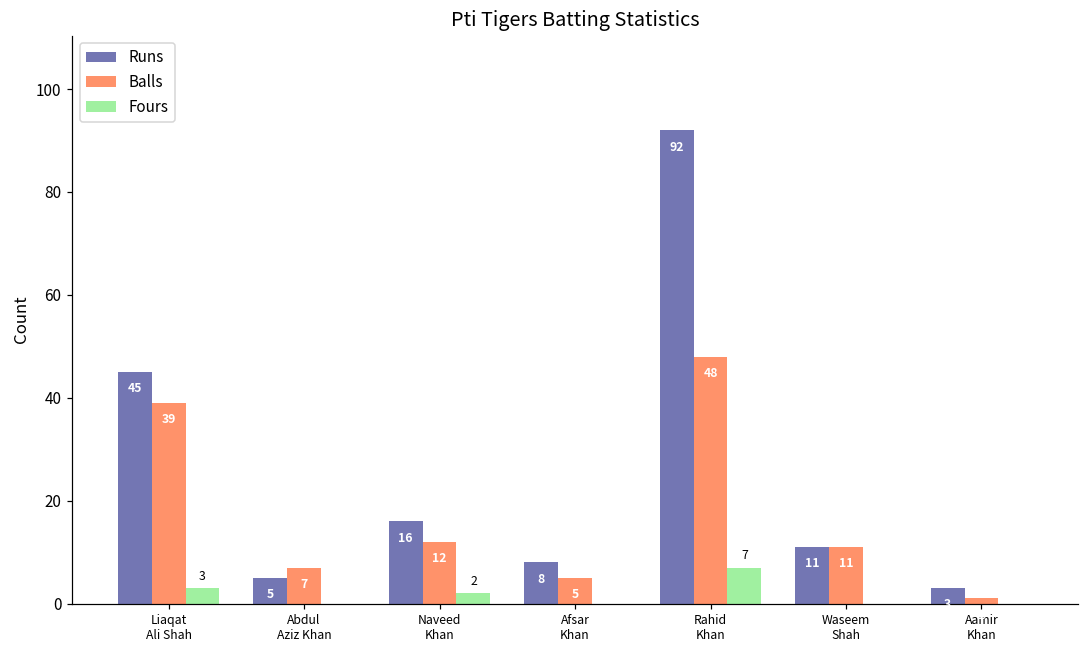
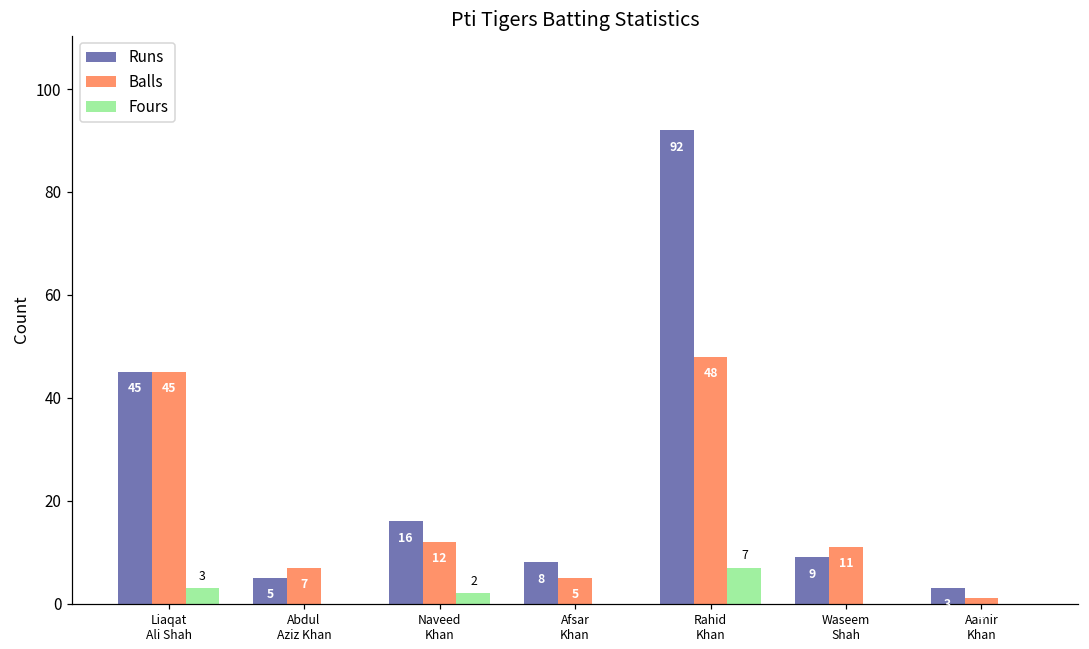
  {
    "Runs": {
      "Liaqat Ali Shah": 45,
      "Abdul Aziz Khan": 5,
      "Naveed Khan": 16,
      "Afsar Khan": 8,
      "Rahid Khan": 92,
-     "Waseem Shah": 11
+     "Waseem Shah": 9
    },
    "Balls": {
-     "Liaqat Ali Shah": 39,
+     "Liaqat Ali Shah": 45,
      "Abdul Aziz Khan": 7,
      "Naveed Khan": 12,
      "Afsar Khan": 5,
      "Rahid Khan": 48,
      "Waseem Shah": 11
    },
    "Fours": {
      "Liaqat Ali Shah": 3,
      "Naveed Khan": 2,
      "Rahid Khan": 7
    }
  }
